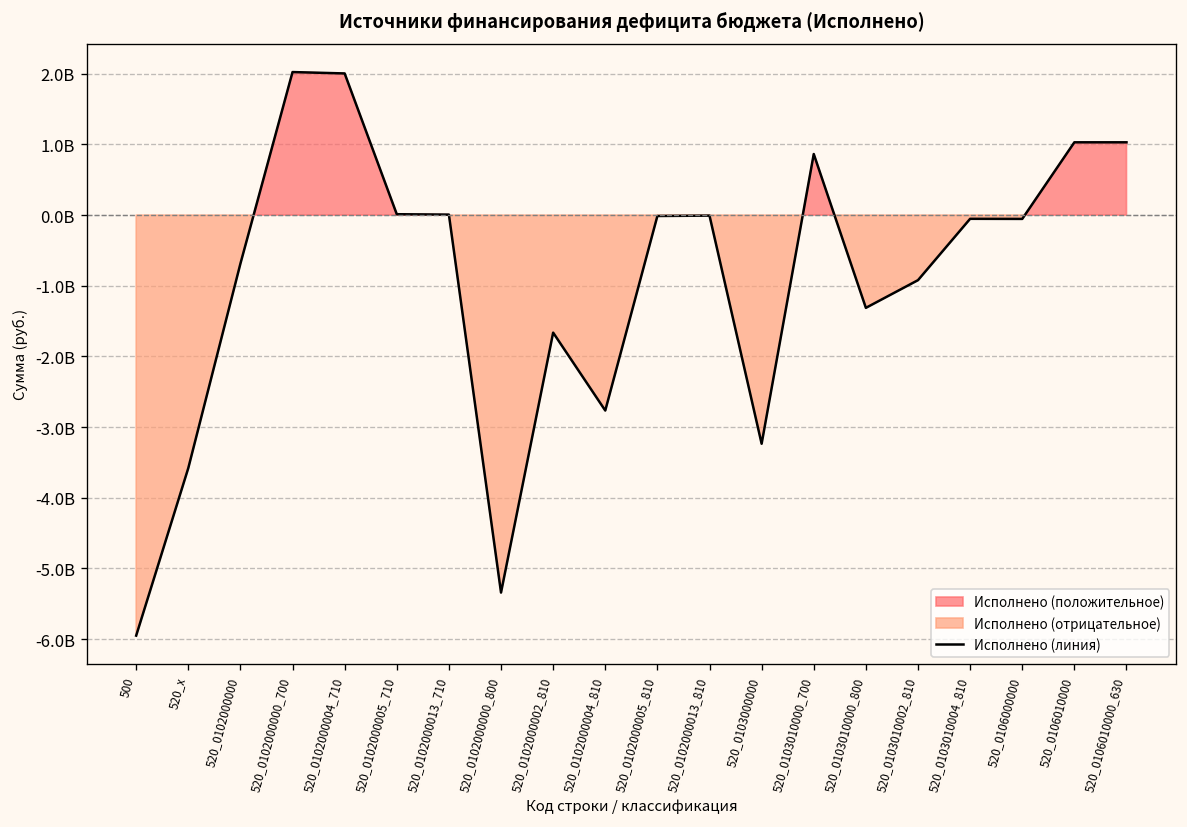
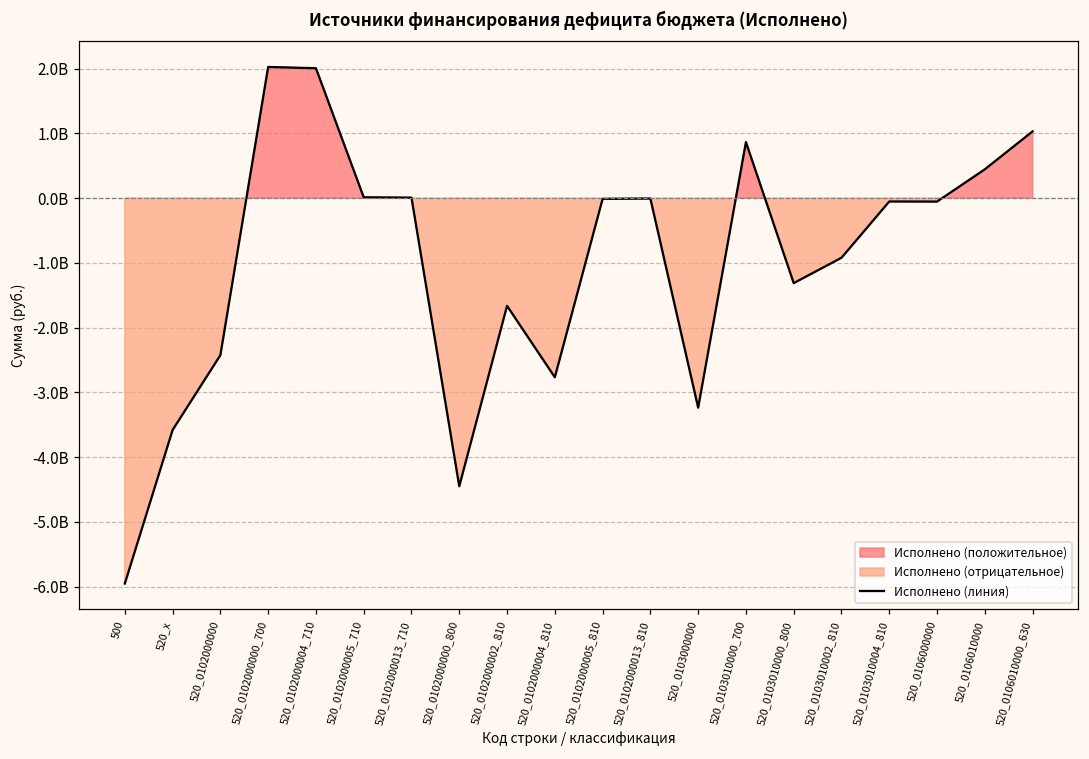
  {
    "500": -6000000000,
    "520_x": -3600000000,
-   "520_0102000000": -700000000,
+   "520_0102000000": -2400000000,
    "520_0102000000_700": 2000000000,
    "520_0102000004_710": 2000000000,
    "520_0102000005_710": 0,
    "520_0102000013_710": 0,
-   "520_0102000000_800": -5300000000,
+   "520_0102000000_800": -4400000000,
    "520_0102000002_810": -1700000000,
    "520_0102000004_810": -2800000000,
    "520_0102000005_810": 0,
    "520_0102000013_810": 0,
    "520_0103000000": -3200000000,
    "520_0103010000_700": 900000000,
    "520_0103010000_800": -1300000000,
    "520_0103010002_810": -900000000,
    "520_0103010004_810": -100000000,
    "520_0106000000": -100000000,
-   "520_0106010000": 1000000000,
+   "520_0106010000": 400000000,
    "520_0106010000_630": 1000000000
  }
